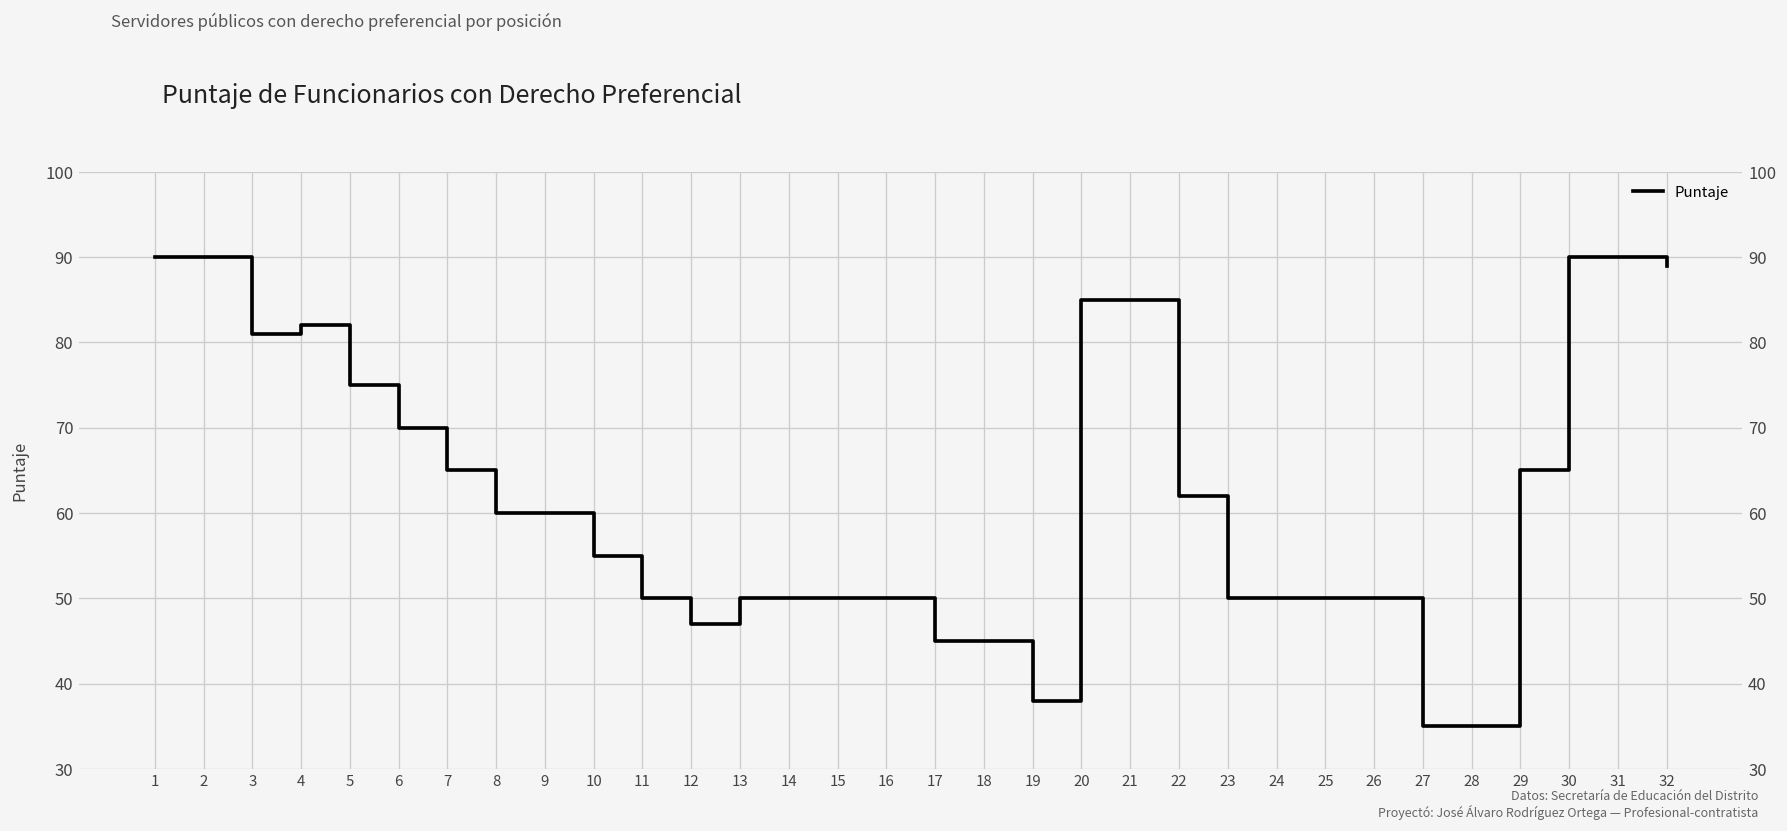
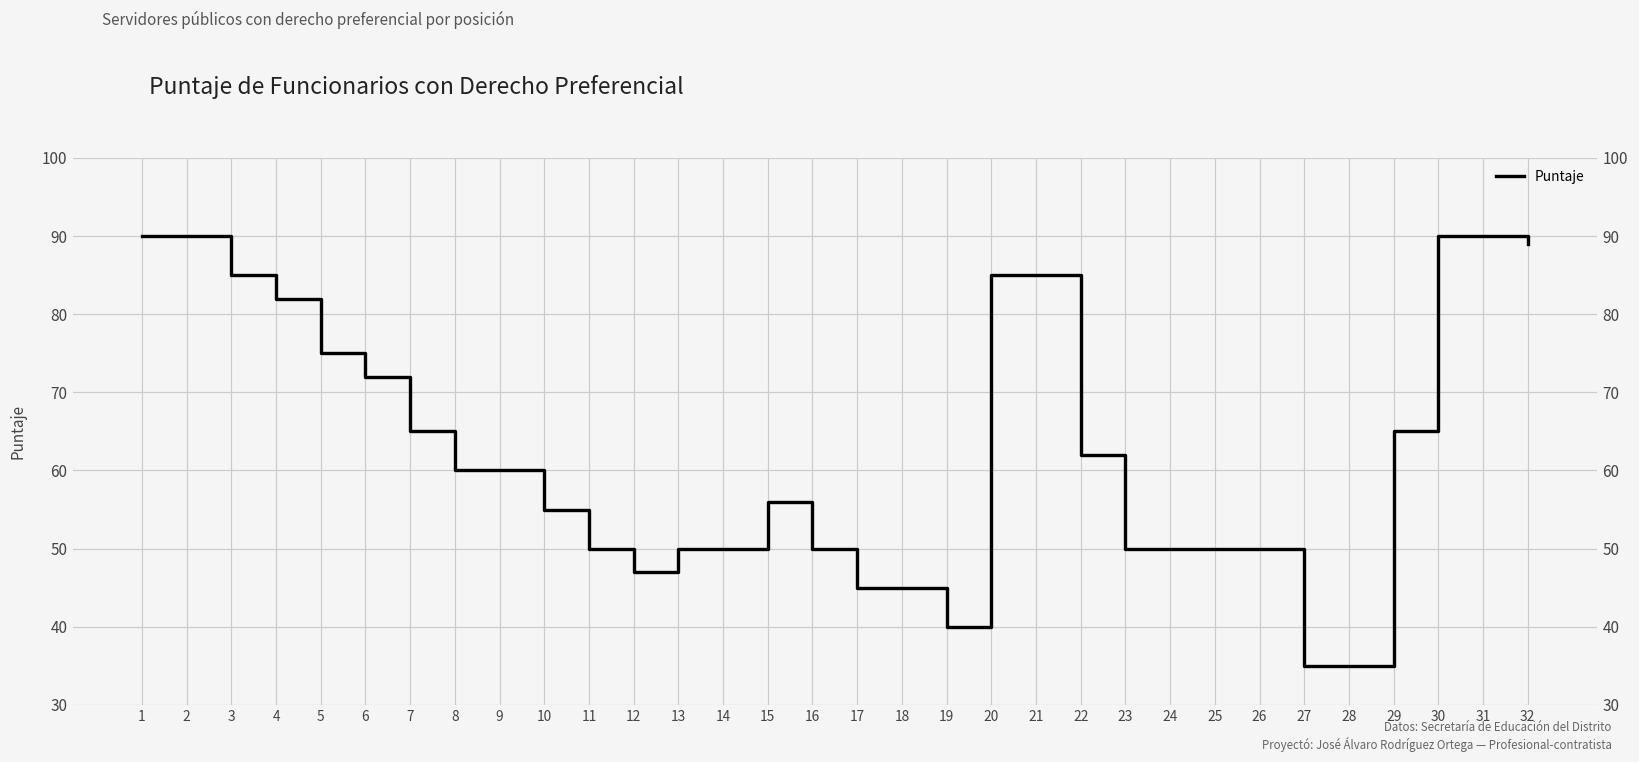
  {
    "1": 90,
    "2": 90,
-   "3": 81,
+   "3": 85,
    "4": 82,
    "5": 75,
-   "6": 70,
+   "6": 72,
    "7": 65,
    "8": 60,
    "9": 60,
    "10": 55,
    "11": 50,
    "12": 47,
    "13": 50,
    "14": 50,
-   "15": 50,
+   "15": 56,
    "16": 50,
    "17": 45,
    "18": 45,
-   "19": 38,
+   "19": 40,
    "20": 85,
    "21": 85,
    "22": 62,
    "23": 50,
    "24": 50,
    "25": 50,
    "26": 50,
    "27": 35,
    "28": 35,
    "29": 65,
    "30": 90,
    "31": 90,
    "32": 89
  }
